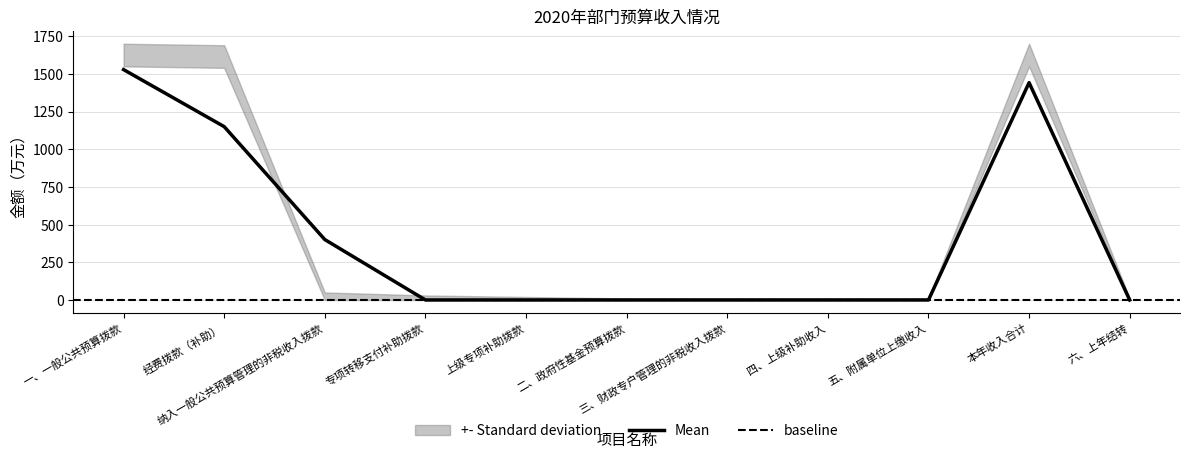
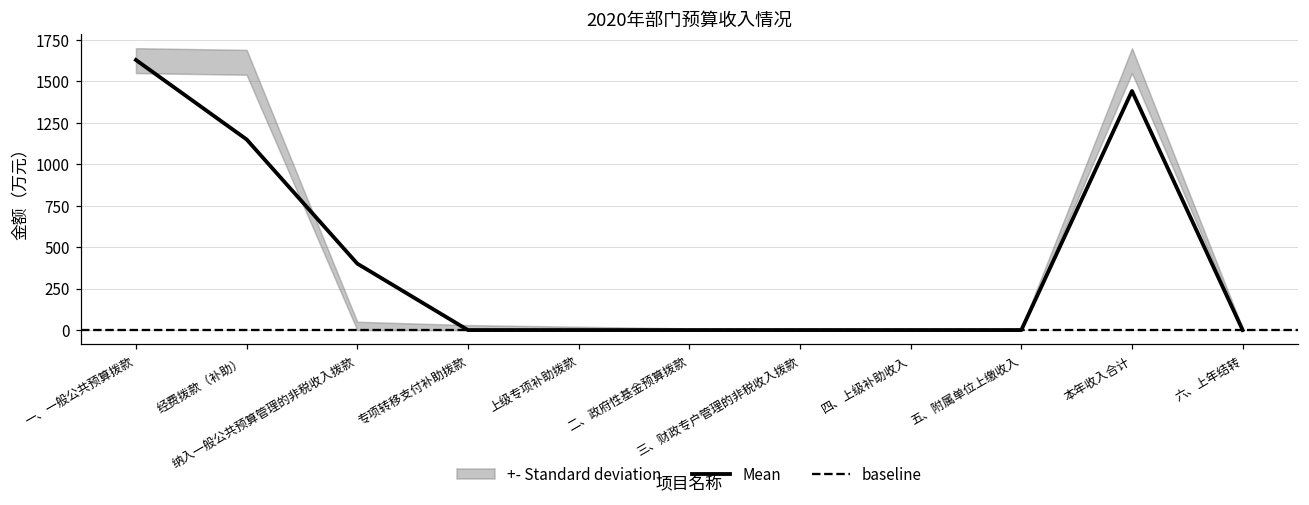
  {
    "Mean": {
-     "一、一般公共预算拨款": 1530,
+     "一、一般公共预算拨款": 1630,
      "经费拨款（补助）": 1150,
      "纳入一般公共预算管理的非税收入拨款": 400,
      "专项转移支付补助拨款": 0,
      "上级专项补助拨款": 0,
      "本年收入合计": 1440
    }
  }
